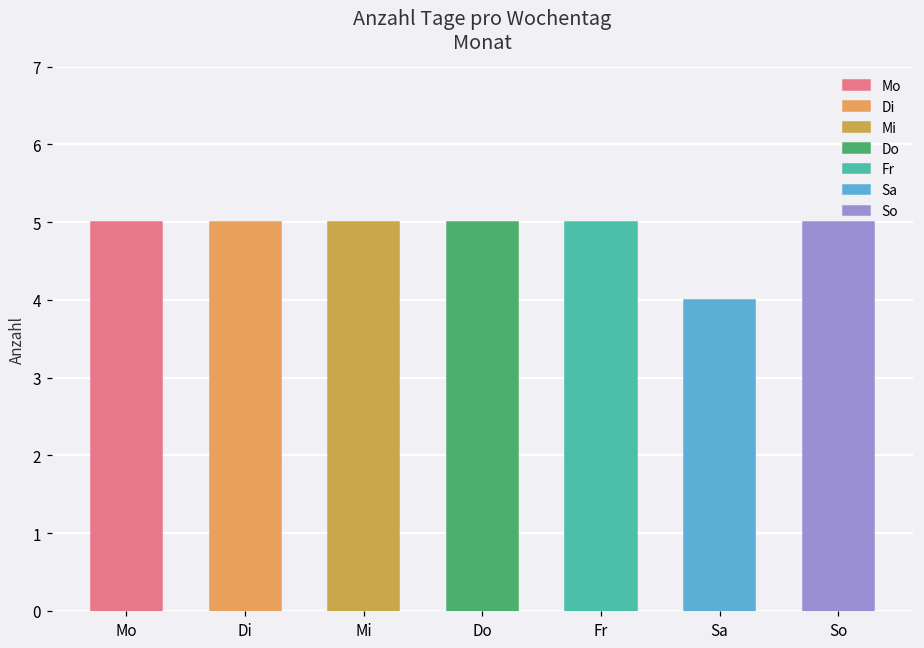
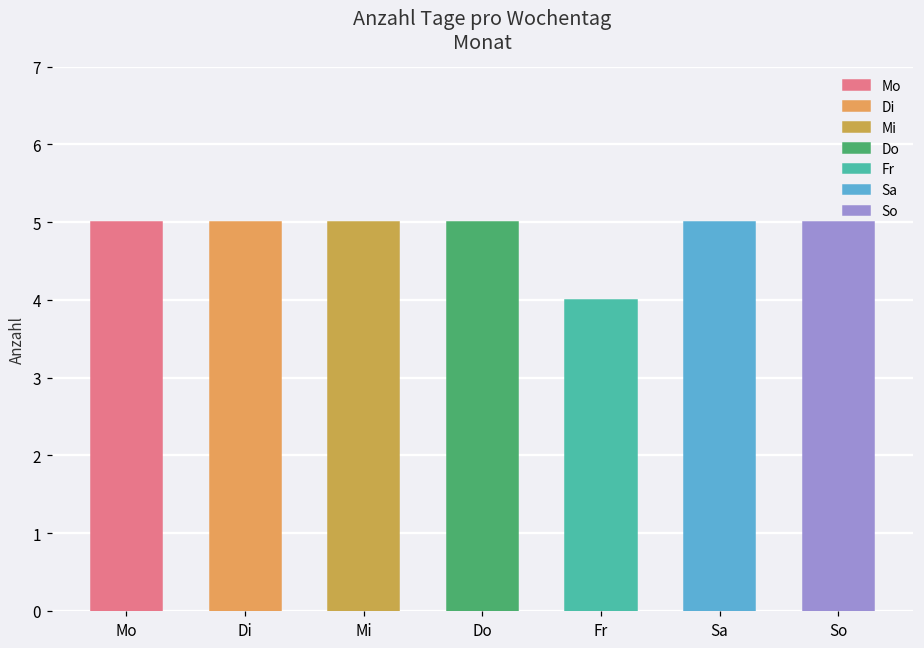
  {
    "Mo": 5,
    "Di": 5,
    "Mi": 5,
    "Do": 5,
-   "Fr": 5,
-   "Sa": 4,
+   "Fr": 4,
+   "Sa": 5,
    "So": 5
  }
